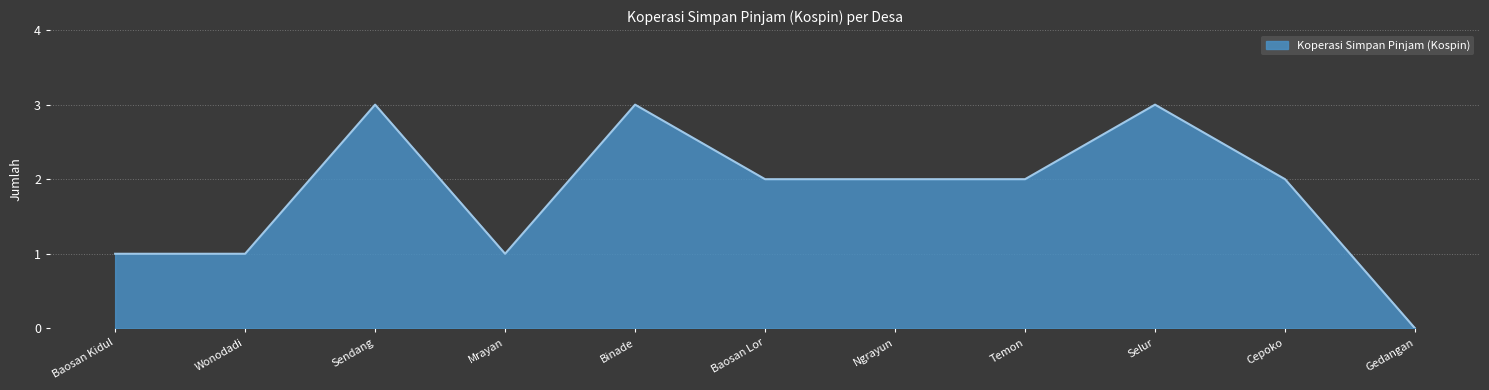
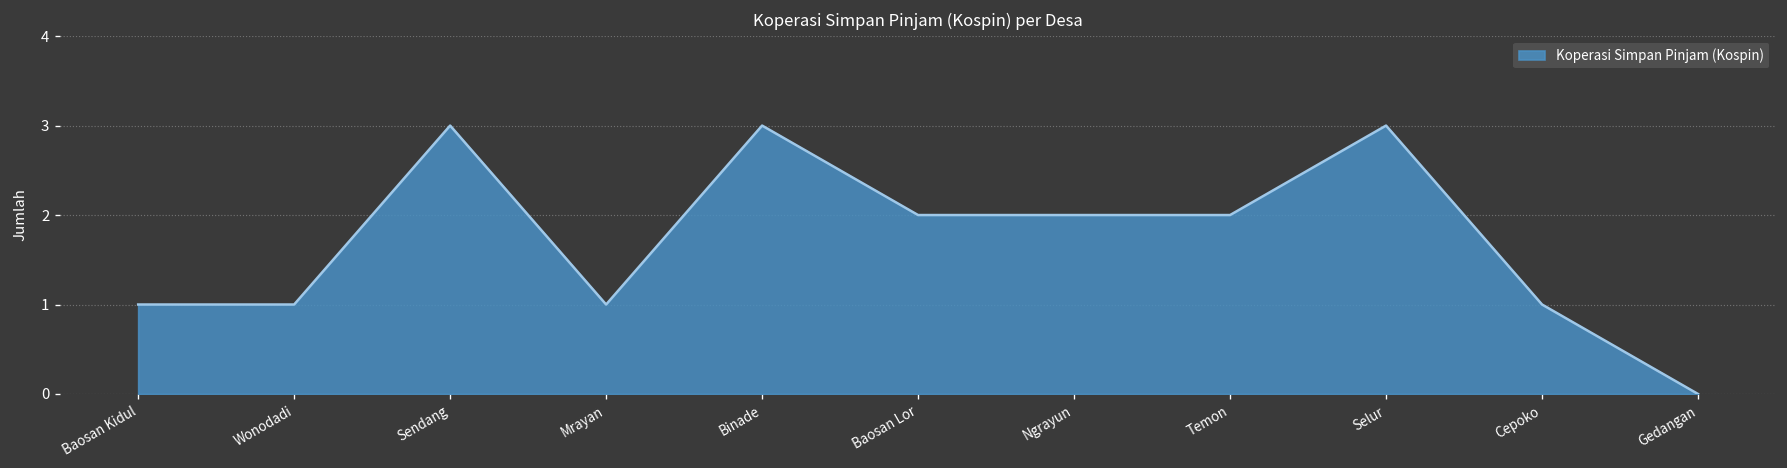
  {
    "Baosan Kidul": 1,
    "Wonodadi": 1,
    "Sendang": 3,
    "Mrayan": 1,
    "Binade": 3,
    "Baosan Lor": 2,
    "Ngrayun": 2,
    "Temon": 2,
    "Selur": 3,
-   "Cepoko": 2,
+   "Cepoko": 1,
    "Gedangan": 0
  }
